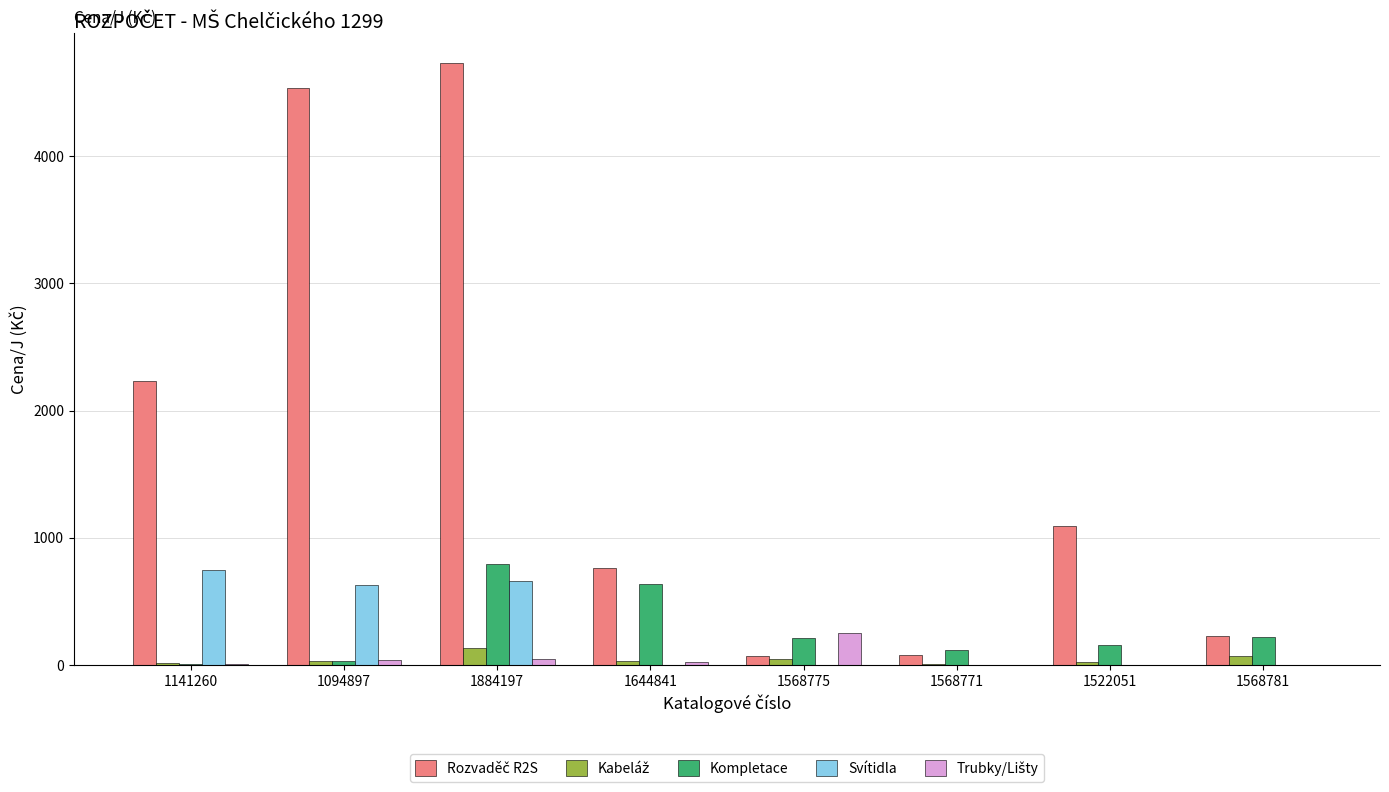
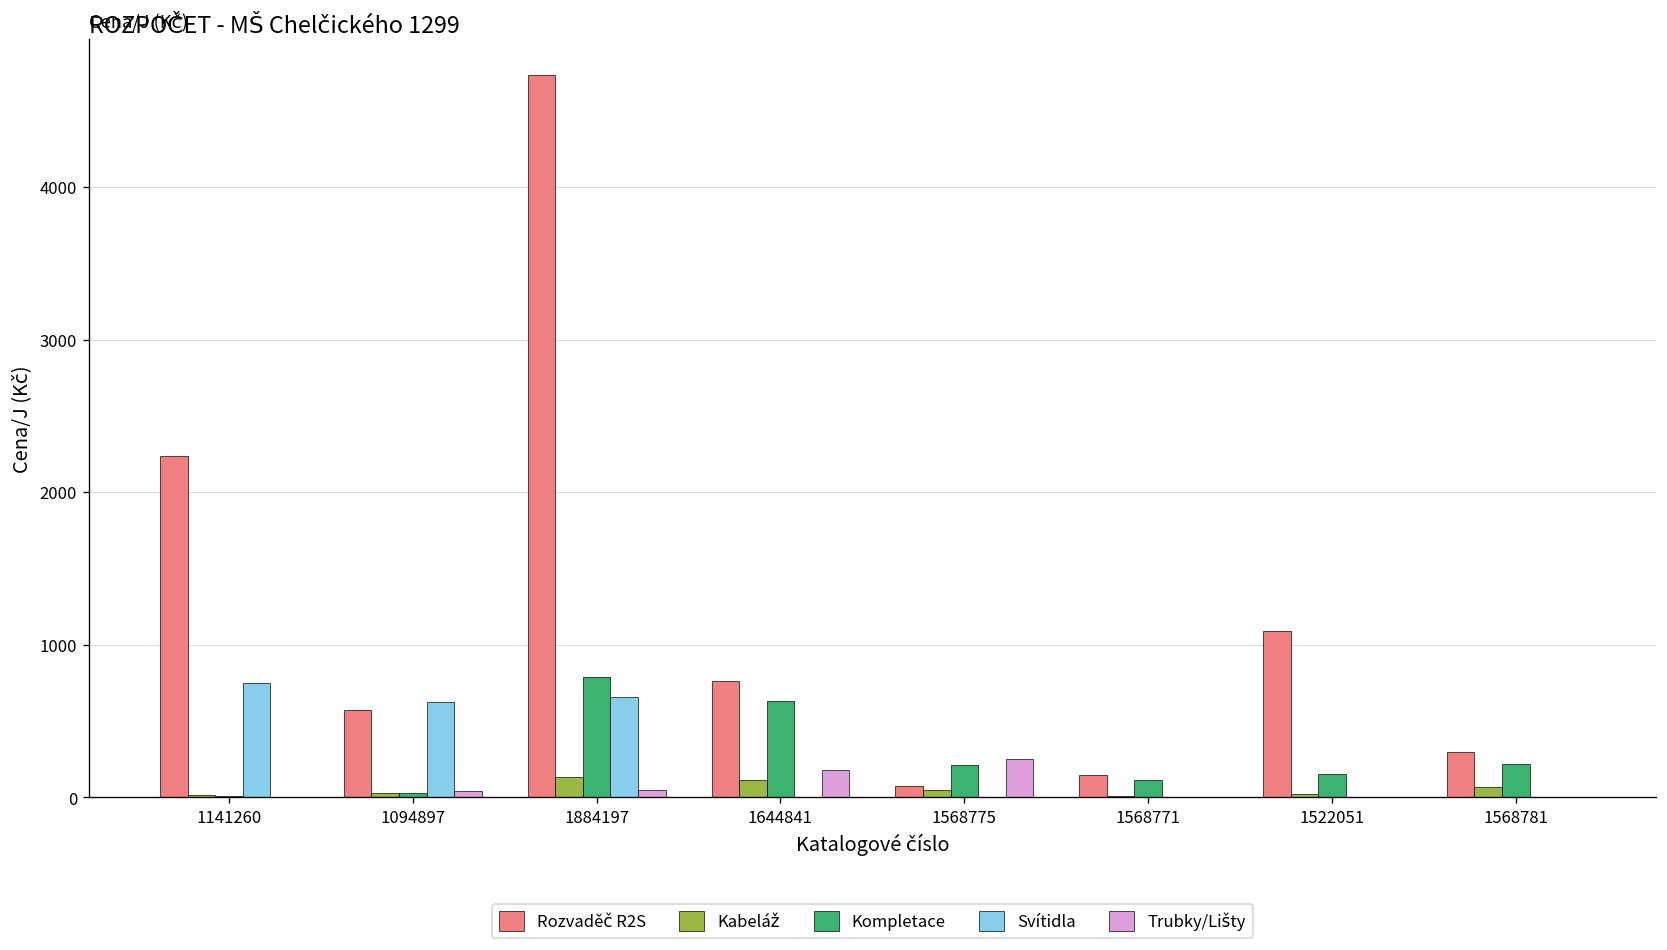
  {
    "Rozvaděč R2S": {
      "1141260": 2240,
-     "1094897": 4540,
+     "1094897": 580,
      "1884197": 4730,
      "1644841": 770,
      "1568775": 70,
-     "1568771": 80,
+     "1568771": 150,
      "1522051": 1090,
-     "1568781": 230
+     "1568781": 300
    },
    "Kabeláž": {
      "1094897": 30,
      "1884197": 130,
-     "1644841": 30,
+     "1644841": 120,
      "1568775": 50,
      "1522051": 20,
      "1568781": 70
    },
    "Kompletace": {
      "1094897": 30,
      "1884197": 790,
      "1644841": 640,
      "1568775": 210,
      "1568771": 110,
      "1522051": 150,
      "1568781": 220
    },
    "Svítidla": {
      "1141260": 750,
      "1094897": 630,
      "1884197": 660,
      "1644841": 0,
      "1568775": 0,
      "1568771": 0,
      "1522051": 0,
      "1568781": 0
    },
    "Trubky/Lišty": {
      "1094897": 40,
      "1884197": 50,
-     "1644841": 20,
+     "1644841": 180,
      "1568775": 250,
      "1568771": 0,
      "1522051": 0,
      "1568781": 0
    }
  }
